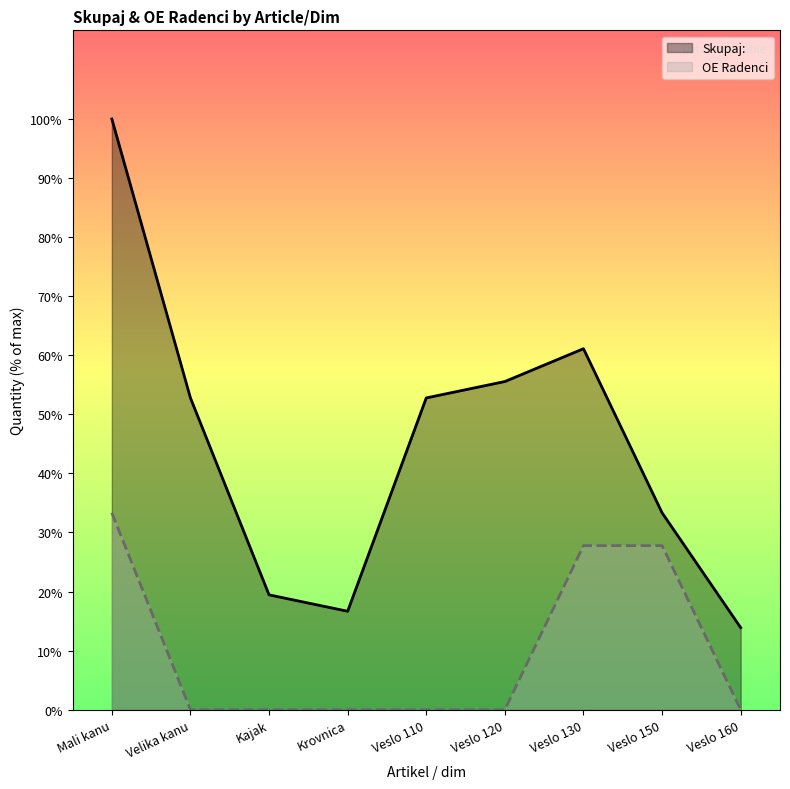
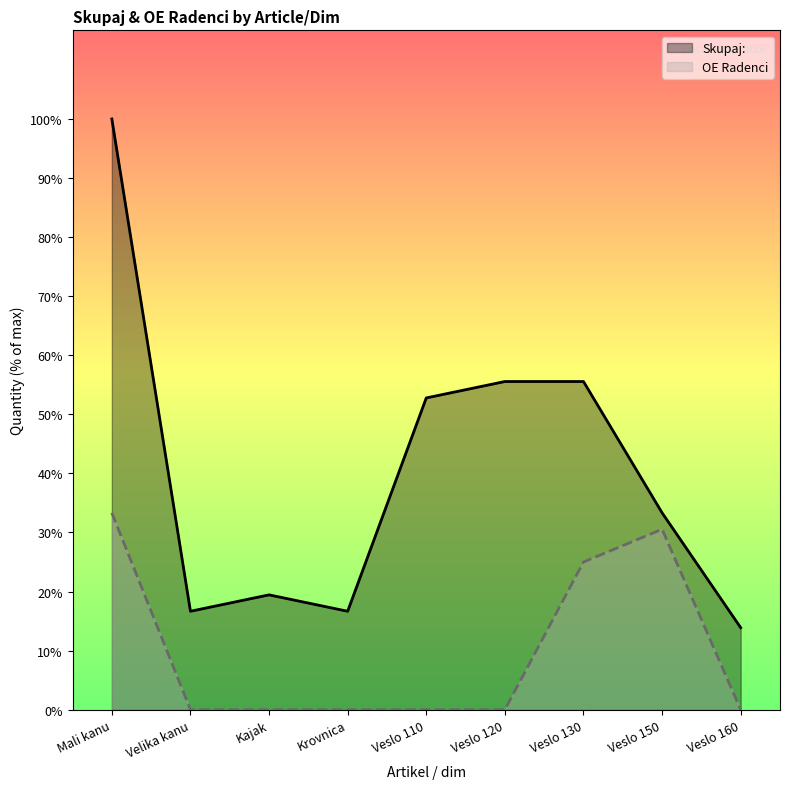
  {
    "Skupaj:": {
      "Mali kanu": "100%",
-     "Velika kanu": "53%",
+     "Velika kanu": "17%",
      "Kajak": "19%",
      "Krovnica": "17%",
      "Veslo 110": "53%",
      "Veslo 120": "56%",
-     "Veslo 130": "61%",
+     "Veslo 130": "56%",
      "Veslo 150": "33%",
      "Veslo 160": "14%"
    },
    "OE Radenci": {
      "Mali kanu": "33%",
      "Velika kanu": "0%",
      "Kajak": "0%",
      "Krovnica": "0%",
      "Veslo 110": "0%",
      "Veslo 120": "0%",
-     "Veslo 130": "28%",
-     "Veslo 150": "28%",
+     "Veslo 130": "25%",
+     "Veslo 150": "31%",
      "Veslo 160": "0%"
    }
  }
